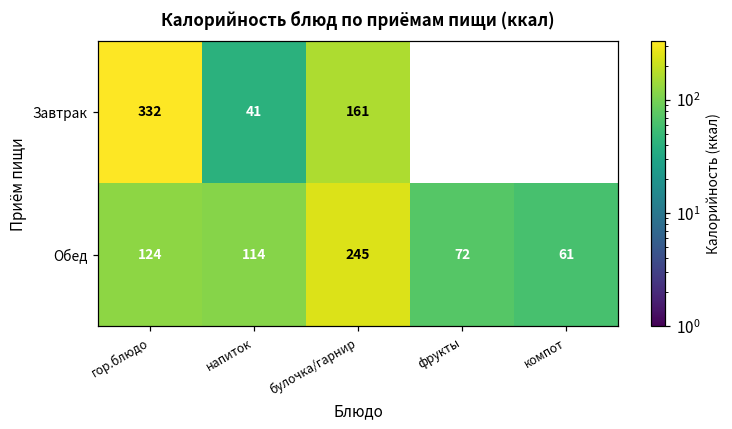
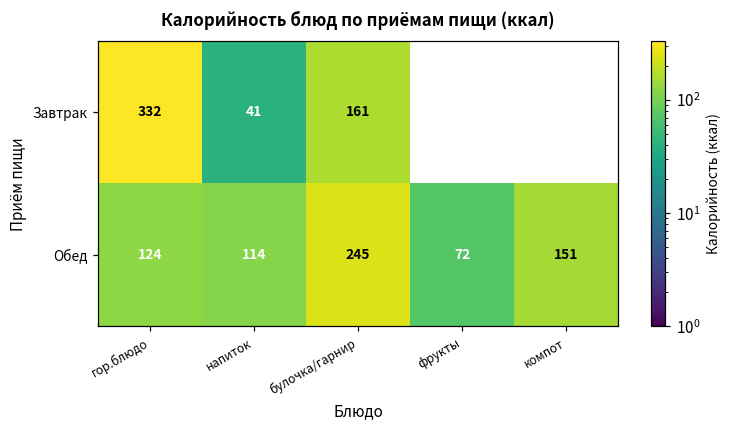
  {
    "Завтрак": {
      "гор.блюдо": 332,
      "напиток": 41,
      "булочка/гарнир": 161
    },
    "Обед": {
      "гор.блюдо": 124,
      "напиток": 114,
      "булочка/гарнир": 245,
      "фрукты": 72,
-     "компот": 61
+     "компот": 151
    }
  }
